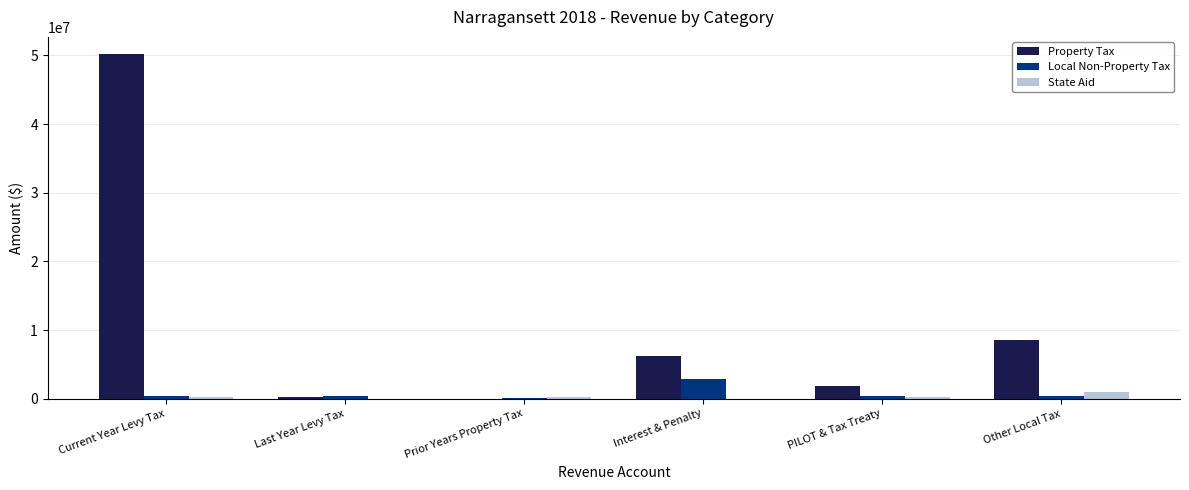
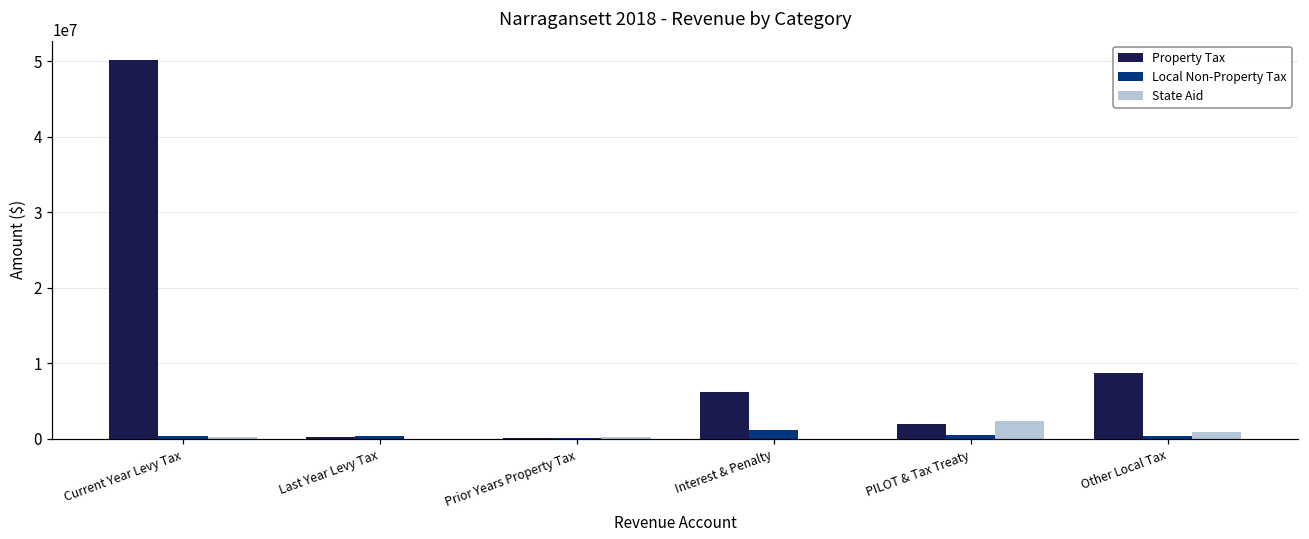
  {
    "Property Tax": {
      "Current Year Levy Tax": 50000000,
      "Interest & Penalty": 6000000,
      "PILOT & Tax Treaty": 2000000,
      "Other Local Tax": 9000000
    },
    "Local Non-Property Tax": {
      "Current Year Levy Tax": 0,
      "Last Year Levy Tax": 0,
-     "Interest & Penalty": 3000000,
+     "Interest & Penalty": 1000000,
      "PILOT & Tax Treaty": 0,
      "Other Local Tax": 0
    },
    "State Aid": {
      "Last Year Levy Tax": 0,
      "Interest & Penalty": 0,
-     "PILOT & Tax Treaty": 0,
+     "PILOT & Tax Treaty": 2000000,
      "Other Local Tax": 1000000
    }
  }
